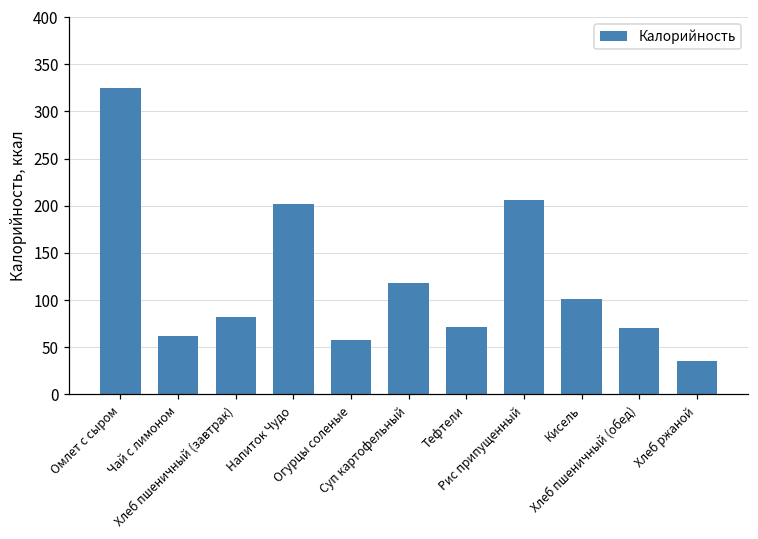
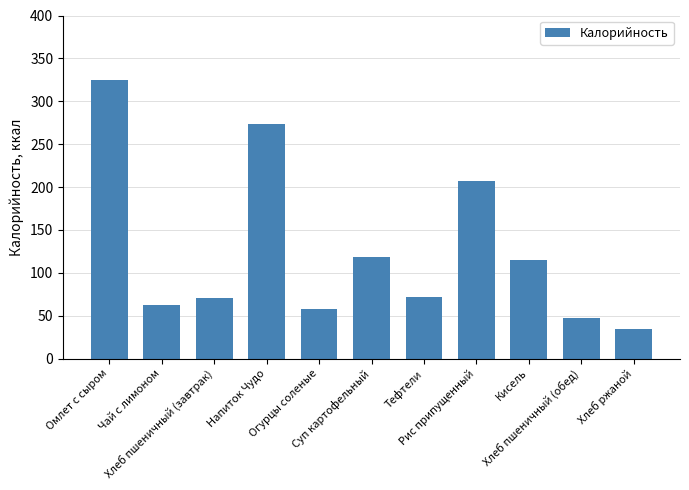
  {
    "Омлет с сыром": 330,
    "Чай с лимоном": 60,
-   "Хлеб пшеничный (завтрак)": 80,
-   "Напиток Чудо": 200,
+   "Хлеб пшеничный (завтрак)": 70,
+   "Напиток Чудо": 270,
    "Огурцы соленые": 60,
    "Суп картофельный": 120,
    "Тефтели": 70,
    "Рис припущенный": 210,
-   "Кисель": 100,
-   "Хлеб пшеничный (обед)": 70,
+   "Кисель": 120,
+   "Хлеб пшеничный (обед)": 50,
    "Хлеб ржаной": 40
  }
